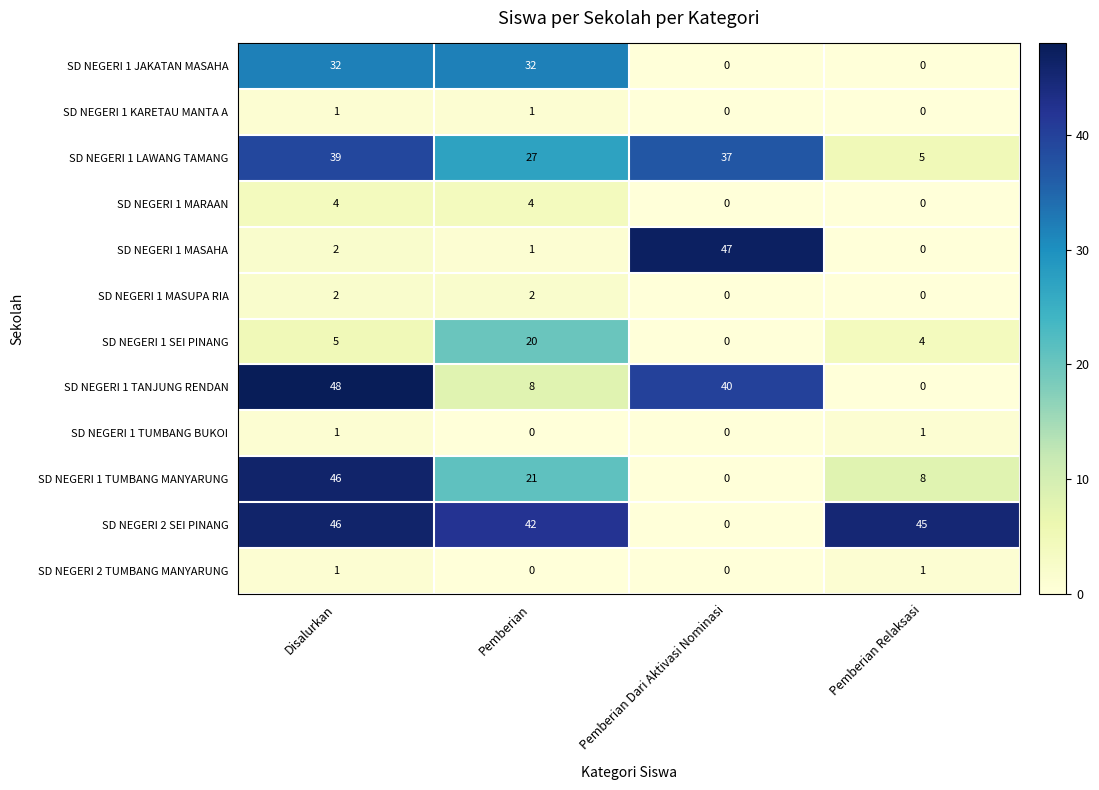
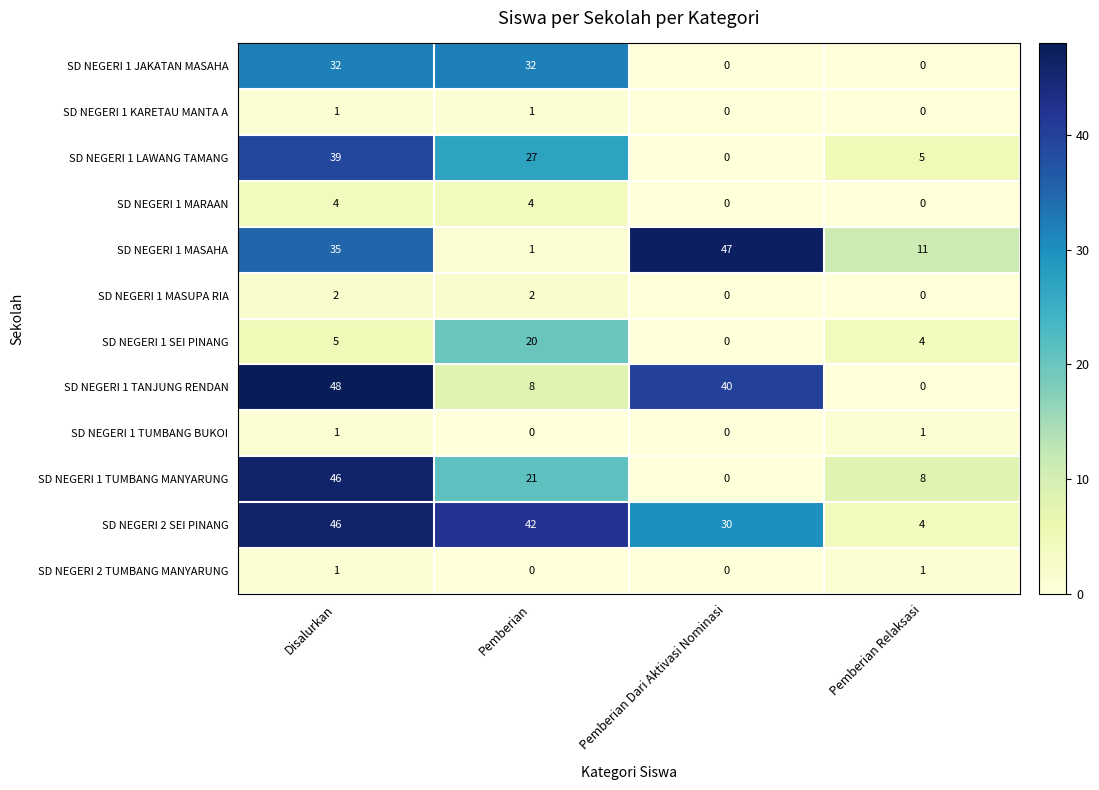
  {
    "SD NEGERI 1 JAKATAN MASAHA": {
      "Disalurkan": 32,
      "Pemberian": 32,
      "Pemberian Dari Aktivasi Nominasi": 0,
      "Pemberian Relaksasi": 0
    },
    "SD NEGERI 1 KARETAU MANTA A": {
      "Disalurkan": 1,
      "Pemberian": 1,
      "Pemberian Dari Aktivasi Nominasi": 0,
      "Pemberian Relaksasi": 0
    },
    "SD NEGERI 1 LAWANG TAMANG": {
      "Disalurkan": 39,
      "Pemberian": 27,
-     "Pemberian Dari Aktivasi Nominasi": 37,
+     "Pemberian Dari Aktivasi Nominasi": 0,
      "Pemberian Relaksasi": 5
    },
    "SD NEGERI 1 MARAAN": {
      "Disalurkan": 4,
      "Pemberian": 4,
      "Pemberian Dari Aktivasi Nominasi": 0,
      "Pemberian Relaksasi": 0
    },
    "SD NEGERI 1 MASAHA": {
-     "Disalurkan": 2,
+     "Disalurkan": 35,
      "Pemberian": 1,
      "Pemberian Dari Aktivasi Nominasi": 47,
-     "Pemberian Relaksasi": 0
+     "Pemberian Relaksasi": 11
    },
    "SD NEGERI 1 MASUPA RIA": {
      "Disalurkan": 2,
      "Pemberian": 2,
      "Pemberian Dari Aktivasi Nominasi": 0,
      "Pemberian Relaksasi": 0
    },
    "SD NEGERI 1 SEI PINANG": {
      "Disalurkan": 5,
      "Pemberian": 20,
      "Pemberian Dari Aktivasi Nominasi": 0,
      "Pemberian Relaksasi": 4
    },
    "SD NEGERI 1 TANJUNG RENDAN": {
      "Disalurkan": 48,
      "Pemberian": 8,
      "Pemberian Dari Aktivasi Nominasi": 40,
      "Pemberian Relaksasi": 0
    },
    "SD NEGERI 1 TUMBANG BUKOI": {
      "Disalurkan": 1,
      "Pemberian": 0,
      "Pemberian Dari Aktivasi Nominasi": 0,
      "Pemberian Relaksasi": 1
    },
    "SD NEGERI 1 TUMBANG MANYARUNG": {
      "Disalurkan": 46,
      "Pemberian": 21,
      "Pemberian Dari Aktivasi Nominasi": 0,
      "Pemberian Relaksasi": 8
    },
    "SD NEGERI 2 SEI PINANG": {
      "Disalurkan": 46,
      "Pemberian": 42,
-     "Pemberian Dari Aktivasi Nominasi": 0,
-     "Pemberian Relaksasi": 45
+     "Pemberian Dari Aktivasi Nominasi": 30,
+     "Pemberian Relaksasi": 4
    },
    "SD NEGERI 2 TUMBANG MANYARUNG": {
      "Disalurkan": 1,
      "Pemberian": 0,
      "Pemberian Dari Aktivasi Nominasi": 0,
      "Pemberian Relaksasi": 1
    }
  }
